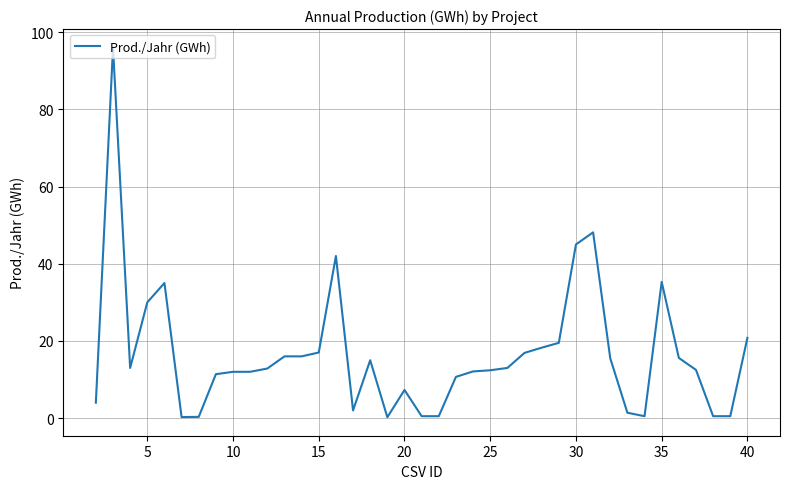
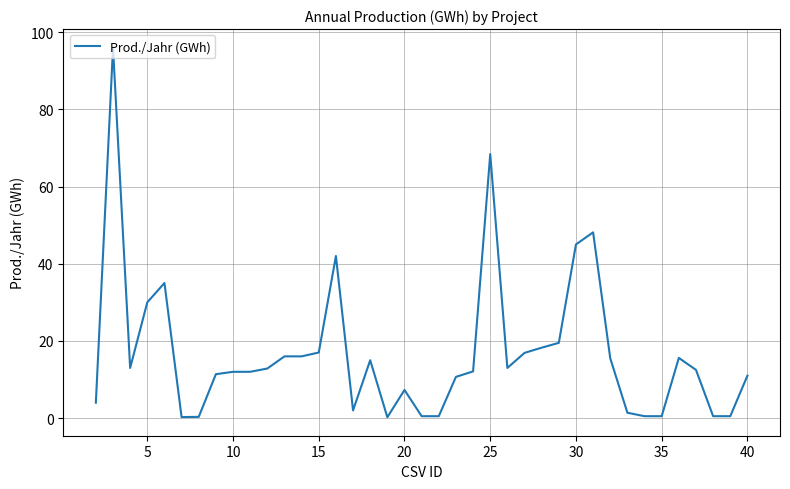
  {
    "5": 30,
    "10": 12,
    "15": 17,
    "20": 7,
-   "25": 12,
+   "25": 68,
    "30": 45,
-   "35": 35,
-   "40": 21
+   "35": 1,
+   "40": 11
  }
